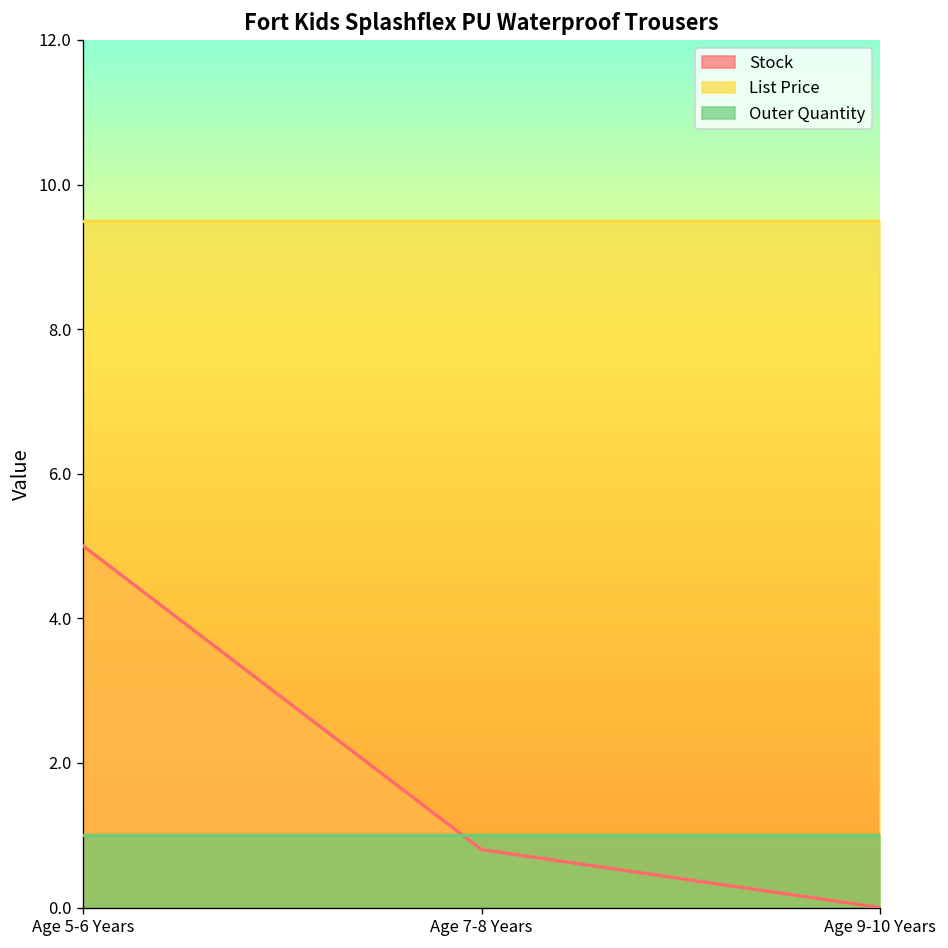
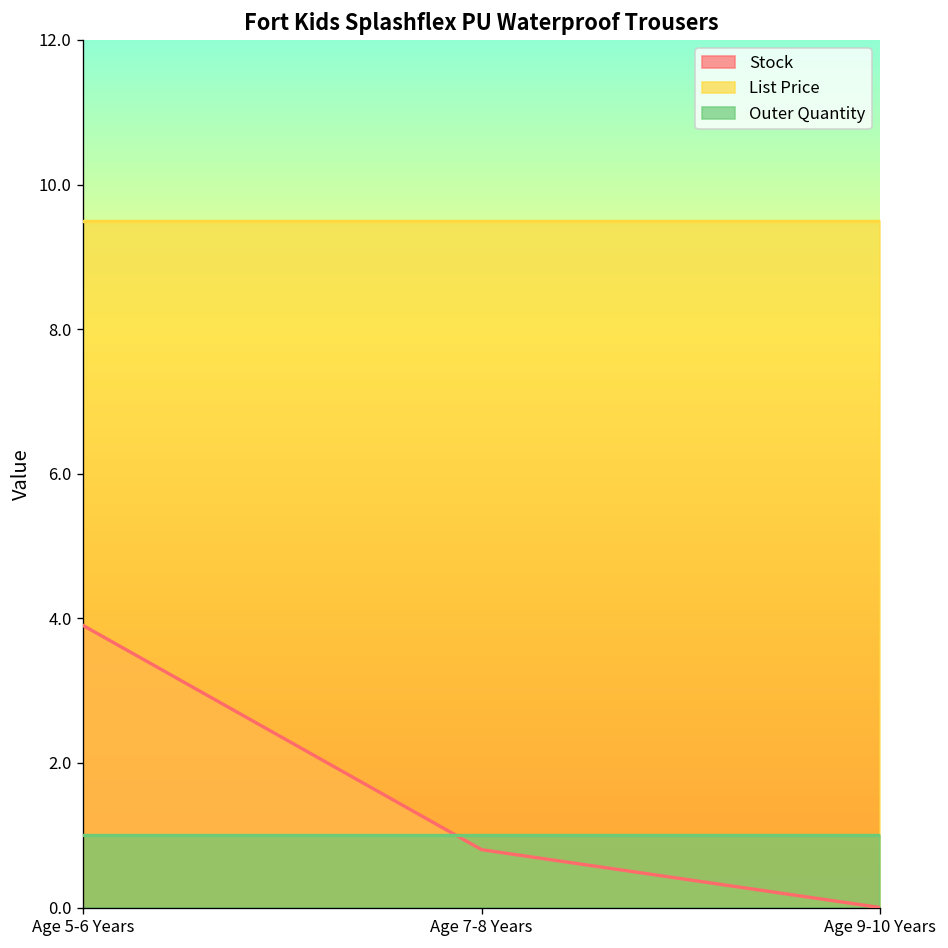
  {
    "Stock": {
-     "Age 5-6 Years": 5.0,
+     "Age 5-6 Years": 3.9,
      "Age 7-8 Years": 0.8,
      "Age 9-10 Years": 0.0
    },
    "List Price": {
      "Age 5-6 Years": 9.5,
      "Age 7-8 Years": 9.5,
      "Age 9-10 Years": 9.5
    },
    "Outer Quantity": {
      "Age 5-6 Years": 1.0,
      "Age 7-8 Years": 1.0,
      "Age 9-10 Years": 1.0
    }
  }
